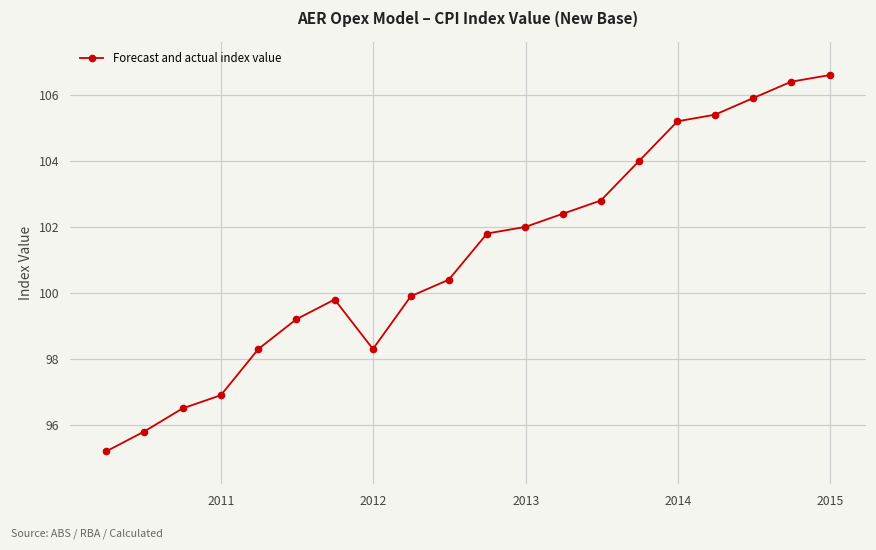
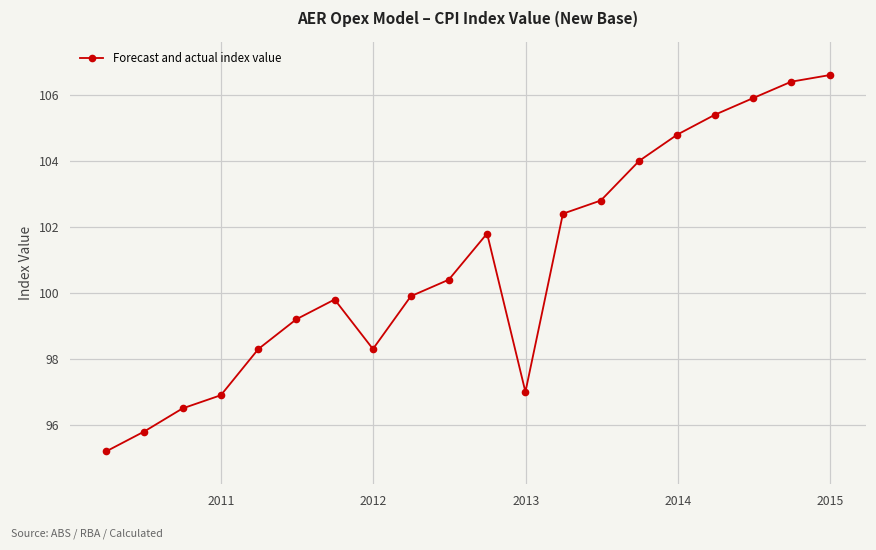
  {
    "2011": 96.9,
    "2012": 98.3,
-   "2013": 102,
-   "2014": 105.2,
+   "2013": 97,
+   "2014": 104.8,
    "2015": 106.6
  }
